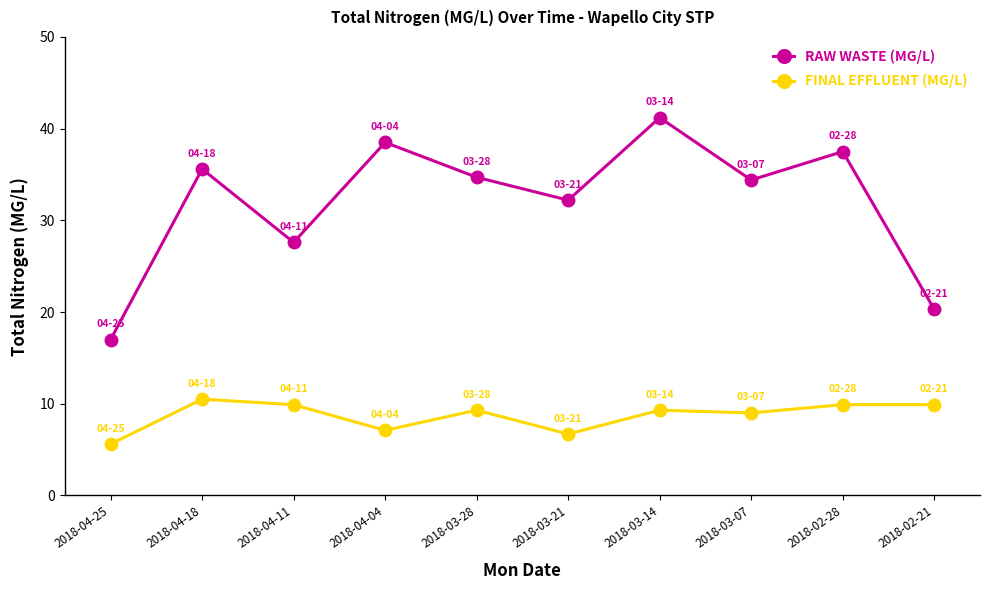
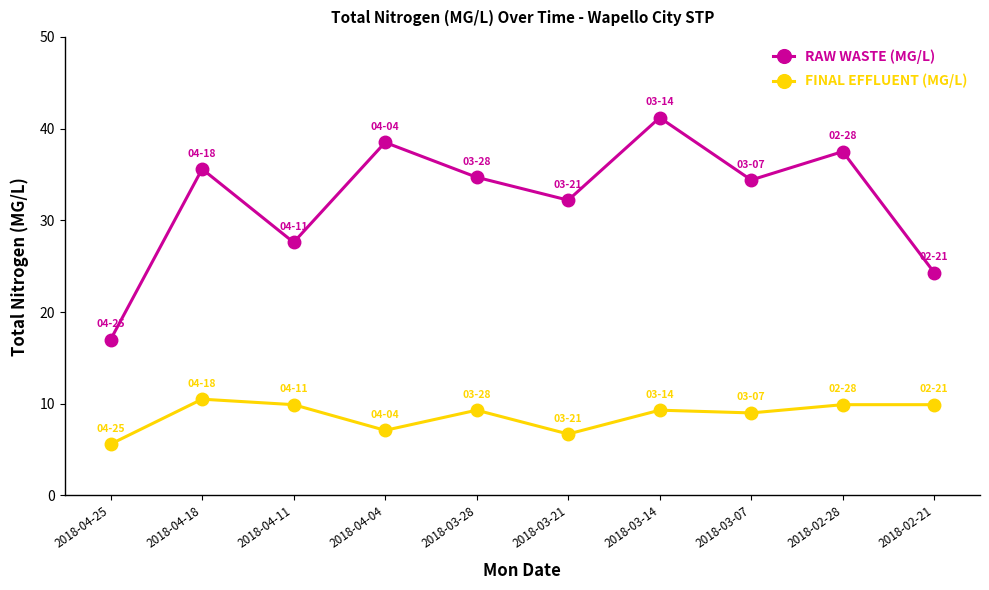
  {
    "RAW WASTE (MG/L)": {
-     "2018-02-21": 20
+     "2018-02-21": 24
    }
  }
